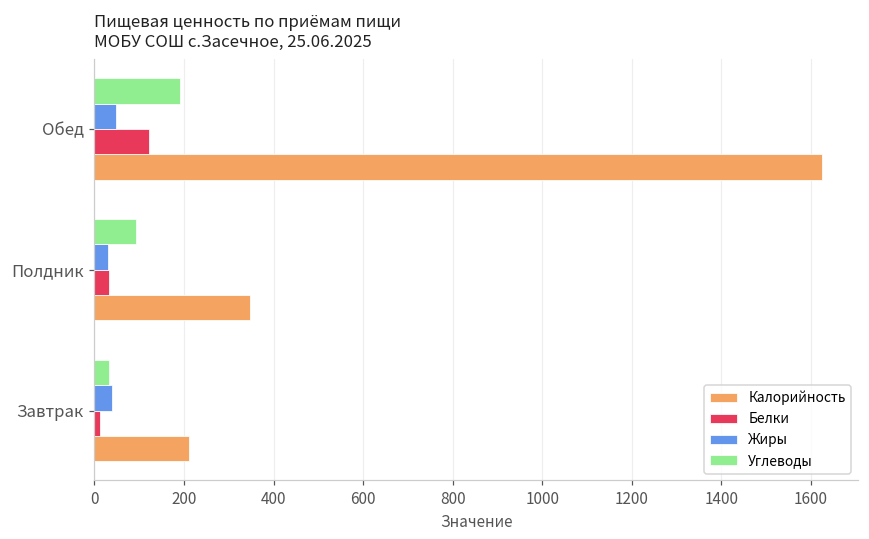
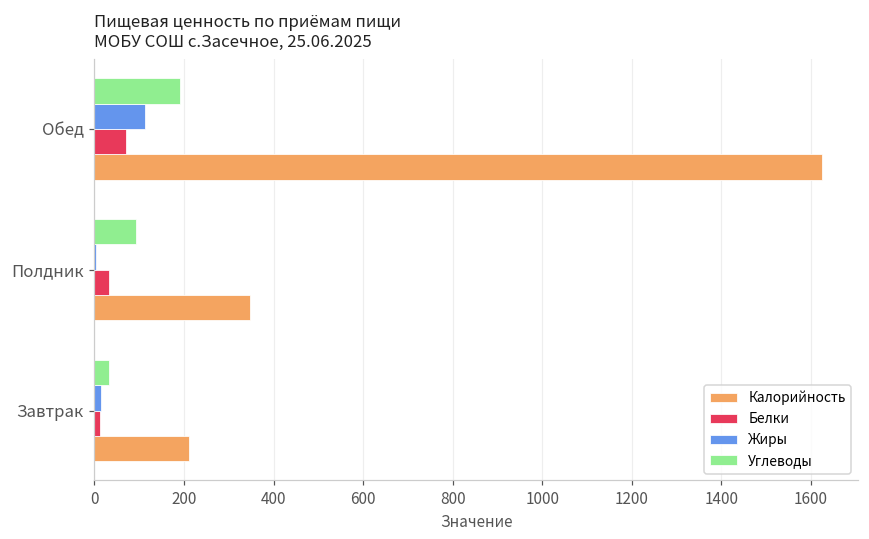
  {
    "Калорийность": {
      "Обед": 1620,
      "Полдник": 350,
      "Завтрак": 210
    },
    "Белки": {
-     "Обед": 120,
+     "Обед": 70,
      "Полдник": 30,
      "Завтрак": 10
    },
    "Жиры": {
-     "Обед": 50,
-     "Полдник": 30,
-     "Завтрак": 40
+     "Обед": 110,
+     "Полдник": 0,
+     "Завтрак": 10
    },
    "Углеводы": {
      "Обед": 190,
      "Полдник": 90,
      "Завтрак": 30
    }
  }
